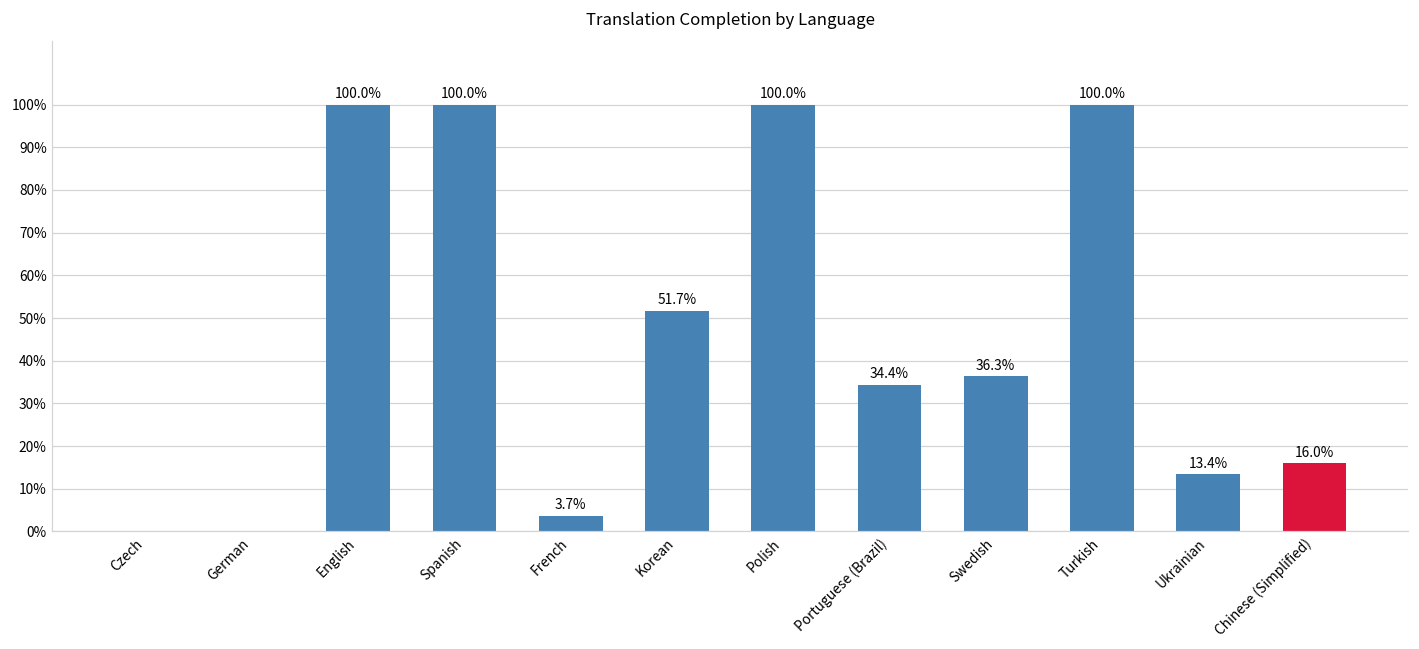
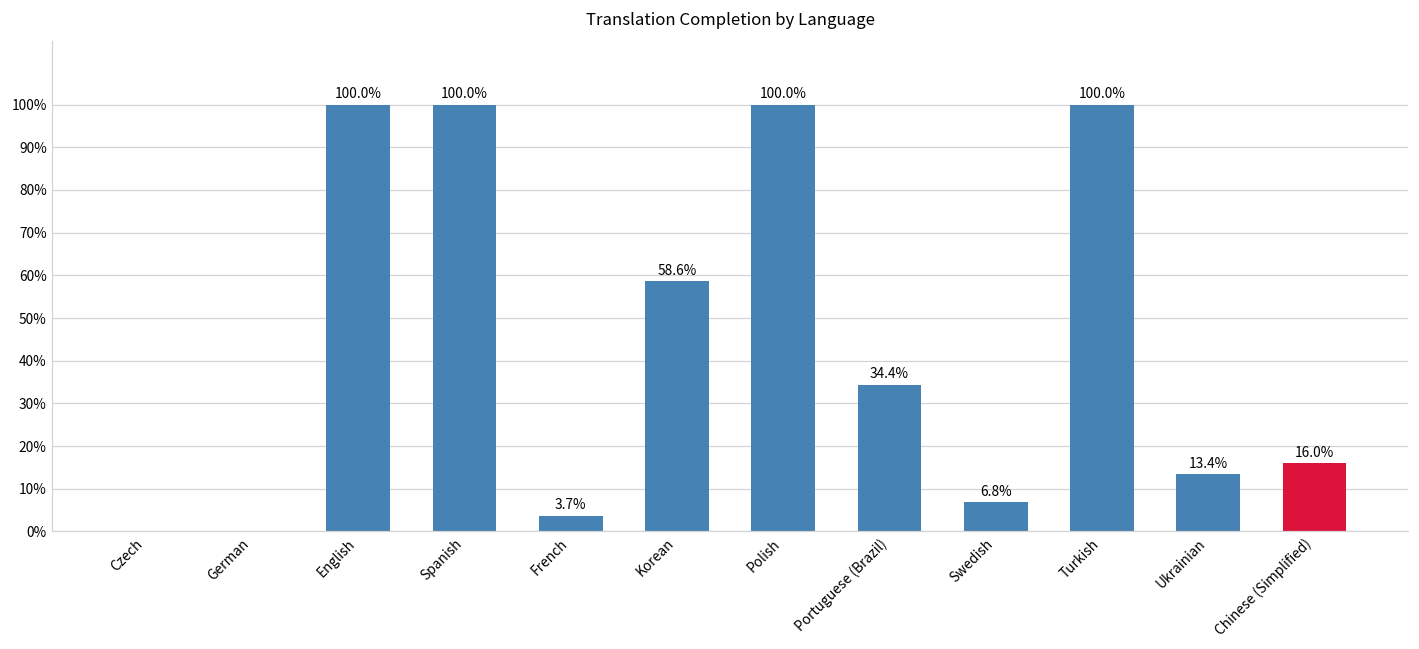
  {
    "English": "100.0%",
    "Spanish": "100.0%",
    "French": "3.7%",
-   "Korean": "51.7%",
+   "Korean": "58.6%",
    "Polish": "100.0%",
    "Portuguese (Brazil)": "34.4%",
-   "Swedish": "36.3%",
+   "Swedish": "6.8%",
    "Turkish": "100.0%",
    "Ukrainian": "13.4%",
    "Chinese (Simplified)": "16.0%"
  }
